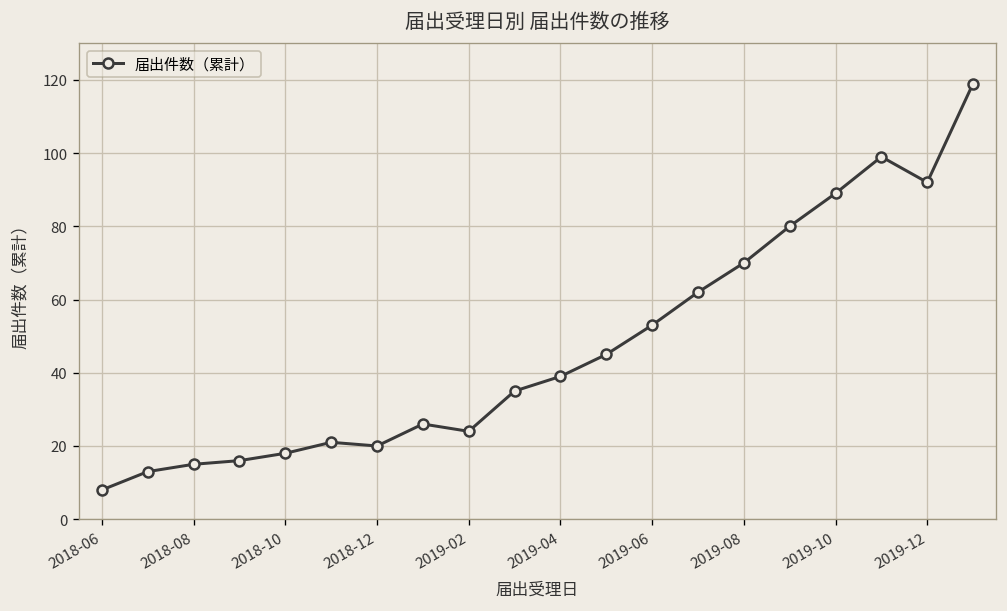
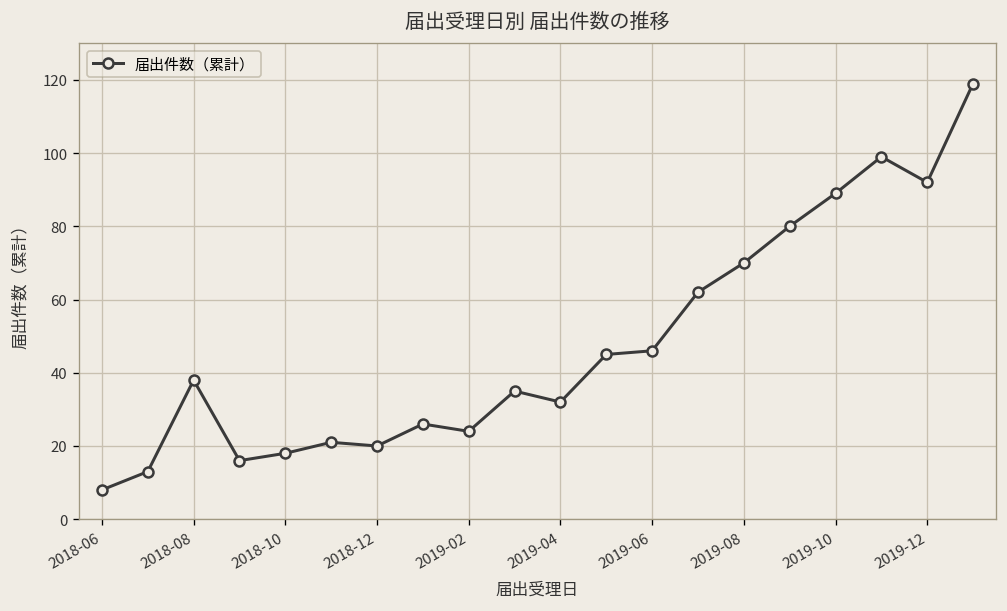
  {
    "2018-06": 8,
-   "2018-08": 15,
+   "2018-08": 38,
    "2018-10": 18,
    "2018-12": 20,
    "2019-02": 24,
-   "2019-04": 39,
-   "2019-06": 53,
+   "2019-04": 32,
+   "2019-06": 46,
    "2019-08": 70,
    "2019-10": 89,
    "2019-12": 92
  }
